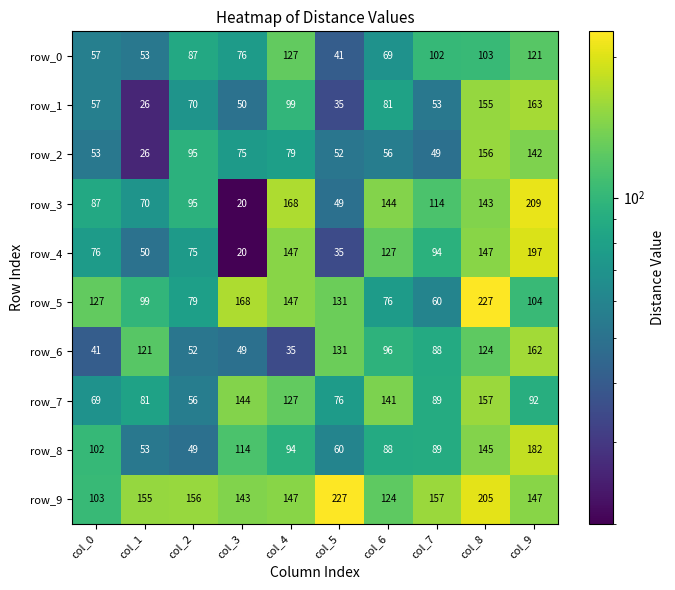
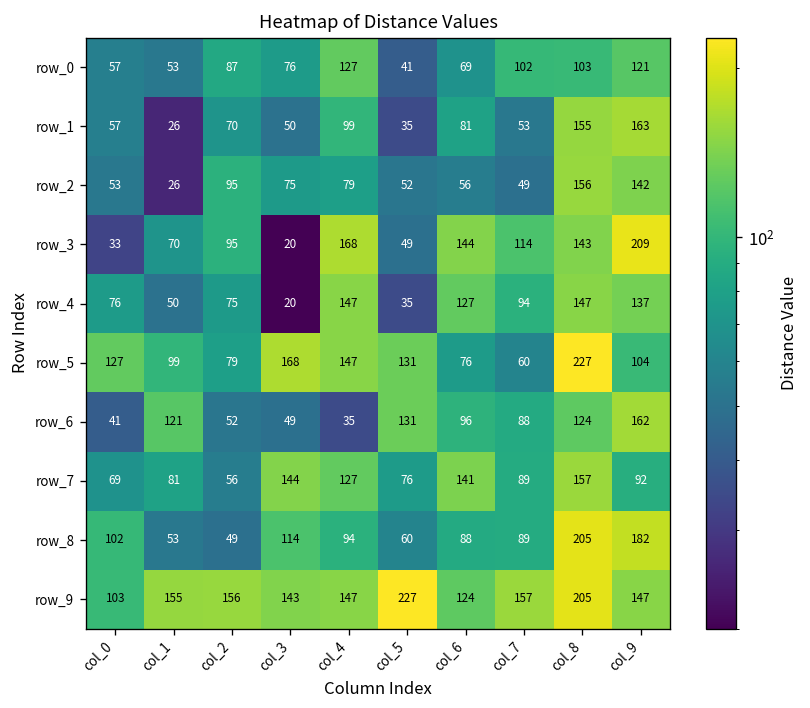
  {
    "row_0": {
      "col_0": 57,
      "col_1": 53,
      "col_2": 87,
      "col_3": 76,
      "col_4": 127,
      "col_5": 41,
      "col_6": 69,
      "col_7": 102,
      "col_8": 103,
      "col_9": 121
    },
    "row_1": {
      "col_0": 57,
      "col_1": 26,
      "col_2": 70,
      "col_3": 50,
      "col_4": 99,
      "col_5": 35,
      "col_6": 81,
      "col_7": 53,
      "col_8": 155,
      "col_9": 163
    },
    "row_2": {
      "col_0": 53,
      "col_1": 26,
      "col_2": 95,
      "col_3": 75,
      "col_4": 79,
      "col_5": 52,
      "col_6": 56,
      "col_7": 49,
      "col_8": 156,
      "col_9": 142
    },
    "row_3": {
-     "col_0": 87,
+     "col_0": 33,
      "col_1": 70,
      "col_2": 95,
      "col_3": 20,
      "col_4": 168,
      "col_5": 49,
      "col_6": 144,
      "col_7": 114,
      "col_8": 143,
      "col_9": 209
    },
    "row_4": {
      "col_0": 76,
      "col_1": 50,
      "col_2": 75,
      "col_3": 20,
      "col_4": 147,
      "col_5": 35,
      "col_6": 127,
      "col_7": 94,
      "col_8": 147,
-     "col_9": 197
+     "col_9": 137
    },
    "row_5": {
      "col_0": 127,
      "col_1": 99,
      "col_2": 79,
      "col_3": 168,
      "col_4": 147,
      "col_5": 131,
      "col_6": 76,
      "col_7": 60,
      "col_8": 227,
      "col_9": 104
    },
    "row_6": {
      "col_0": 41,
      "col_1": 121,
      "col_2": 52,
      "col_3": 49,
      "col_4": 35,
      "col_5": 131,
      "col_6": 96,
      "col_7": 88,
      "col_8": 124,
      "col_9": 162
    },
    "row_7": {
      "col_0": 69,
      "col_1": 81,
      "col_2": 56,
      "col_3": 144,
      "col_4": 127,
      "col_5": 76,
      "col_6": 141,
      "col_7": 89,
      "col_8": 157,
      "col_9": 92
    },
    "row_8": {
      "col_0": 102,
      "col_1": 53,
      "col_2": 49,
      "col_3": 114,
      "col_4": 94,
      "col_5": 60,
      "col_6": 88,
      "col_7": 89,
-     "col_8": 145,
+     "col_8": 205,
      "col_9": 182
    },
    "row_9": {
      "col_0": 103,
      "col_1": 155,
      "col_2": 156,
      "col_3": 143,
      "col_4": 147,
      "col_5": 227,
      "col_6": 124,
      "col_7": 157,
      "col_8": 205,
      "col_9": 147
    }
  }
